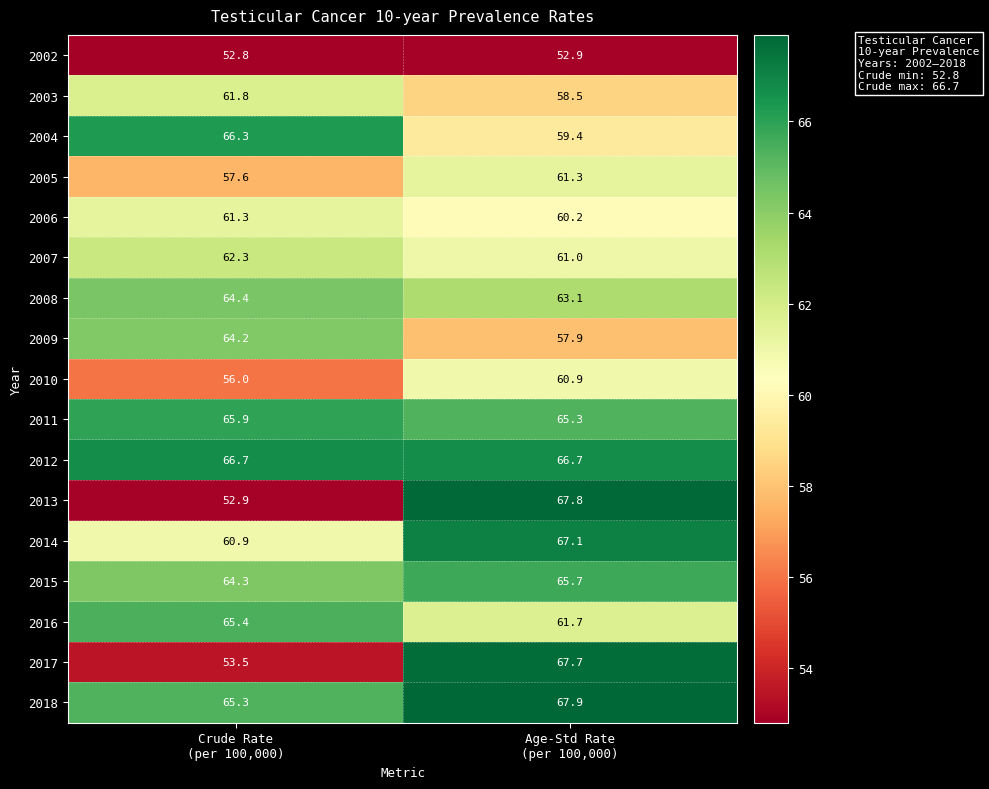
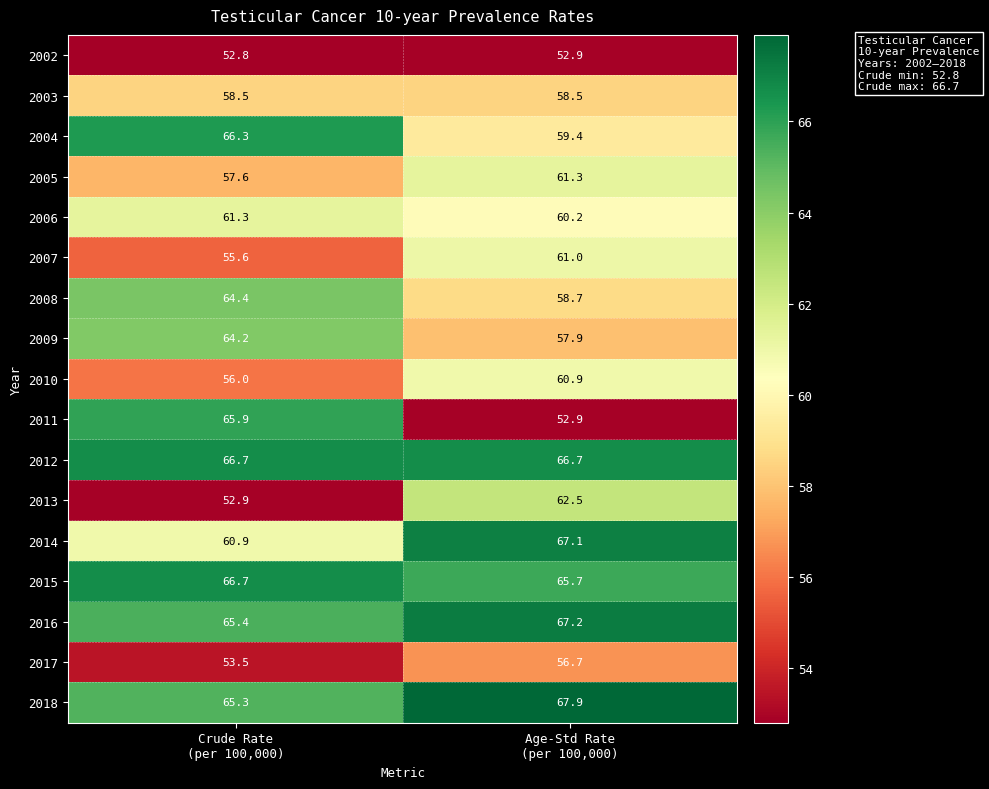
  {
    "2002": {
      "Crude Rate (per 100,000)": 52.8,
      "Age-Std Rate (per 100,000)": 52.9
    },
    "2003": {
-     "Crude Rate (per 100,000)": 61.8,
+     "Crude Rate (per 100,000)": 58.5,
      "Age-Std Rate (per 100,000)": 58.5
    },
    "2004": {
      "Crude Rate (per 100,000)": 66.3,
      "Age-Std Rate (per 100,000)": 59.4
    },
    "2005": {
      "Crude Rate (per 100,000)": 57.6,
      "Age-Std Rate (per 100,000)": 61.3
    },
    "2006": {
      "Crude Rate (per 100,000)": 61.3,
      "Age-Std Rate (per 100,000)": 60.2
    },
    "2007": {
-     "Crude Rate (per 100,000)": 62.3,
+     "Crude Rate (per 100,000)": 55.6,
      "Age-Std Rate (per 100,000)": 61.0
    },
    "2008": {
      "Crude Rate (per 100,000)": 64.4,
-     "Age-Std Rate (per 100,000)": 63.1
+     "Age-Std Rate (per 100,000)": 58.7
    },
    "2009": {
      "Crude Rate (per 100,000)": 64.2,
      "Age-Std Rate (per 100,000)": 57.9
    },
    "2010": {
      "Crude Rate (per 100,000)": 56.0,
      "Age-Std Rate (per 100,000)": 60.9
    },
    "2011": {
      "Crude Rate (per 100,000)": 65.9,
-     "Age-Std Rate (per 100,000)": 65.3
+     "Age-Std Rate (per 100,000)": 52.9
    },
    "2012": {
      "Crude Rate (per 100,000)": 66.7,
      "Age-Std Rate (per 100,000)": 66.7
    },
    "2013": {
      "Crude Rate (per 100,000)": 52.9,
-     "Age-Std Rate (per 100,000)": 67.8
+     "Age-Std Rate (per 100,000)": 62.5
    },
    "2014": {
      "Crude Rate (per 100,000)": 60.9,
      "Age-Std Rate (per 100,000)": 67.1
    },
    "2015": {
-     "Crude Rate (per 100,000)": 64.3,
+     "Crude Rate (per 100,000)": 66.7,
      "Age-Std Rate (per 100,000)": 65.7
    },
    "2016": {
      "Crude Rate (per 100,000)": 65.4,
-     "Age-Std Rate (per 100,000)": 61.7
+     "Age-Std Rate (per 100,000)": 67.2
    },
    "2017": {
      "Crude Rate (per 100,000)": 53.5,
-     "Age-Std Rate (per 100,000)": 67.7
+     "Age-Std Rate (per 100,000)": 56.7
    },
    "2018": {
      "Crude Rate (per 100,000)": 65.3,
      "Age-Std Rate (per 100,000)": 67.9
    }
  }
